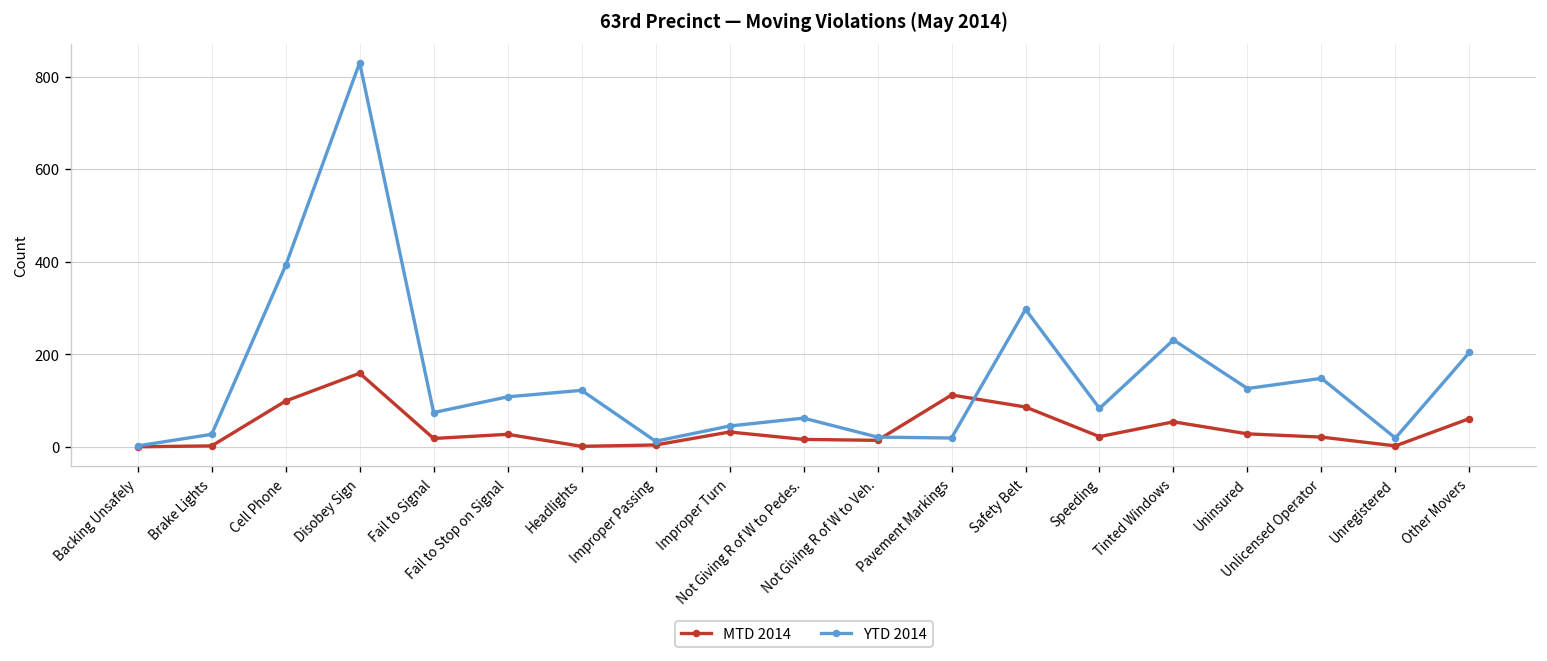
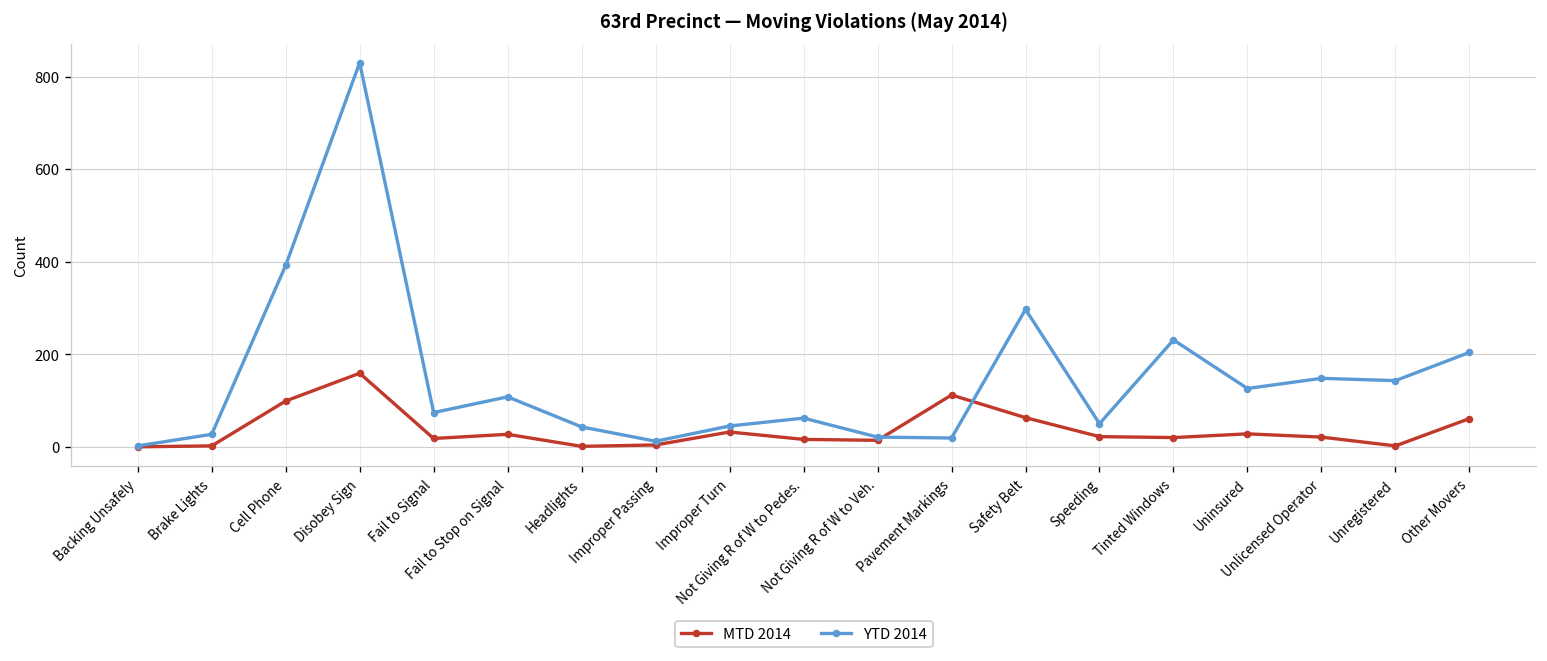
  {
    "MTD 2014": {
      "Brake Lights": 0,
      "Cell Phone": 100,
      "Disobey Sign": 160,
      "Fail to Signal": 20,
      "Fail to Stop on Signal": 30,
      "Headlights": 0,
      "Improper Passing": 0,
      "Improper Turn": 30,
      "Not Giving R of W to Pedes.": 20,
      "Not Giving R of W to Veh.": 10,
      "Pavement Markings": 110,
-     "Safety Belt": 90,
+     "Safety Belt": 60,
      "Speeding": 20,
-     "Tinted Windows": 50,
+     "Tinted Windows": 20,
      "Uninsured": 30,
      "Unlicensed Operator": 20,
      "Unregistered": 0,
      "Other Movers": 60
    },
    "YTD 2014": {
      "Brake Lights": 30,
      "Cell Phone": 390,
      "Disobey Sign": 830,
      "Fail to Signal": 70,
      "Fail to Stop on Signal": 110,
-     "Headlights": 120,
+     "Headlights": 40,
      "Improper Passing": 10,
      "Improper Turn": 50,
      "Not Giving R of W to Pedes.": 60,
      "Not Giving R of W to Veh.": 20,
      "Pavement Markings": 20,
      "Safety Belt": 300,
-     "Speeding": 80,
+     "Speeding": 50,
      "Tinted Windows": 230,
      "Uninsured": 130,
      "Unlicensed Operator": 150,
-     "Unregistered": 20,
+     "Unregistered": 140,
      "Other Movers": 200
    }
  }
